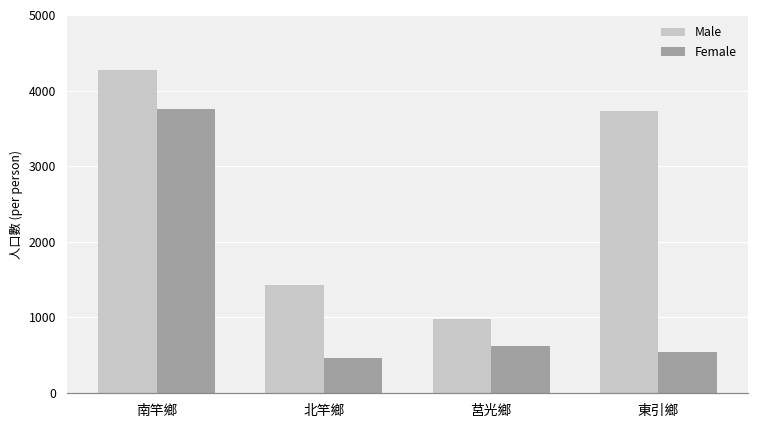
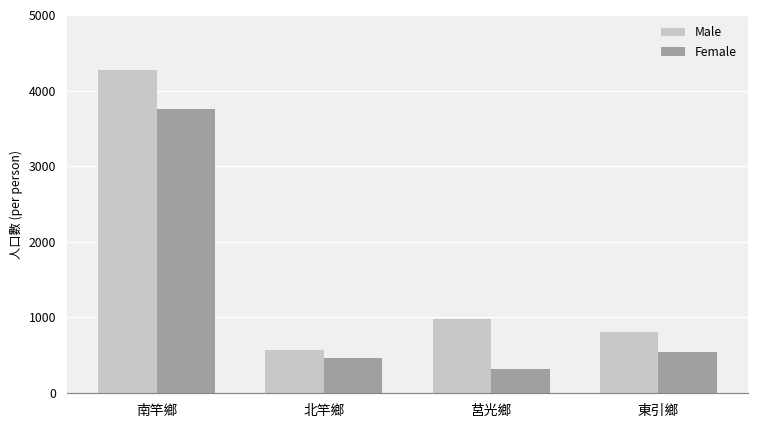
  {
    "Male": {
      "南竿鄉": 4300,
-     "北竿鄉": 1400,
+     "北竿鄉": 600,
      "莒光鄉": 1000,
-     "東引鄉": 3700
+     "東引鄉": 800
    },
    "Female": {
      "南竿鄉": 3800,
      "北竿鄉": 500,
-     "莒光鄉": 600,
+     "莒光鄉": 300,
      "東引鄉": 500
    }
  }
